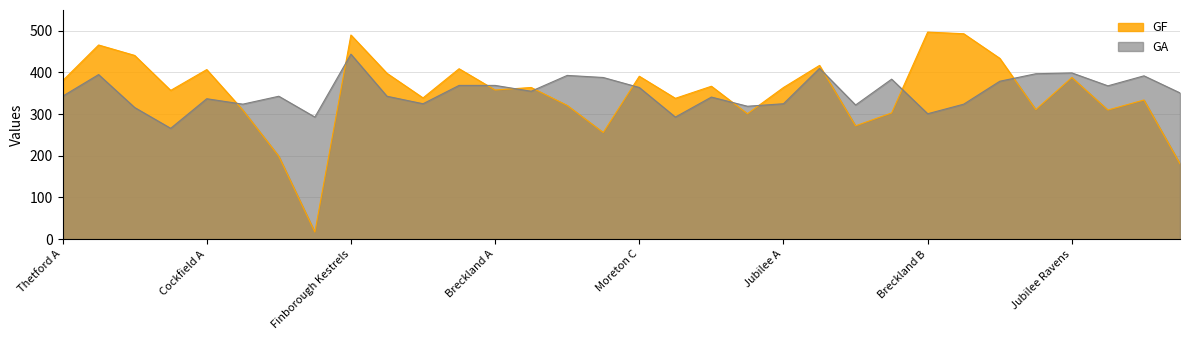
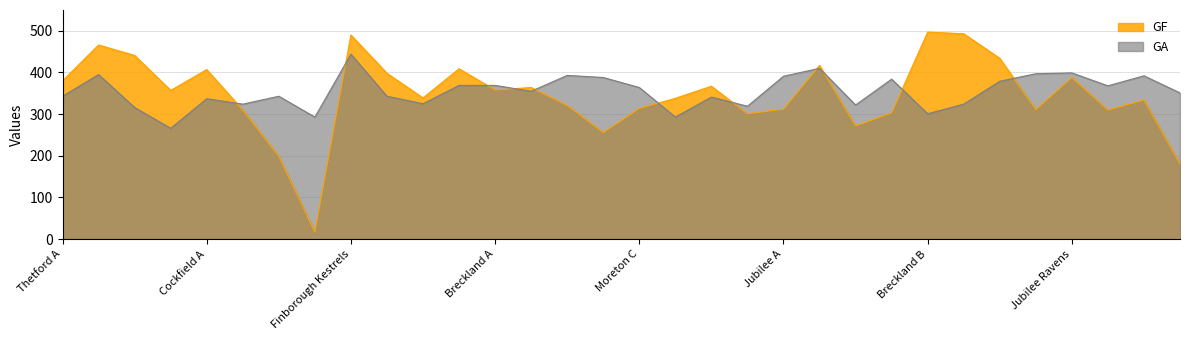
  {
    "GF": {
      "Thetford A": 380,
      "Cockfield A": 410,
      "Finborough Kestrels": 490,
      "Breckland A": 360,
-     "Moreton C": 390,
-     "Jubilee A": 360,
+     "Moreton C": 310,
+     "Jubilee A": 310,
      "Breckland B": 500,
      "Jubilee Ravens": 390
    },
    "GA": {
      "Thetford A": 340,
      "Cockfield A": 340,
      "Finborough Kestrels": 440,
      "Breckland A": 370,
      "Moreton C": 360,
-     "Jubilee A": 330,
+     "Jubilee A": 390,
      "Breckland B": 300,
      "Jubilee Ravens": 400
    }
  }
